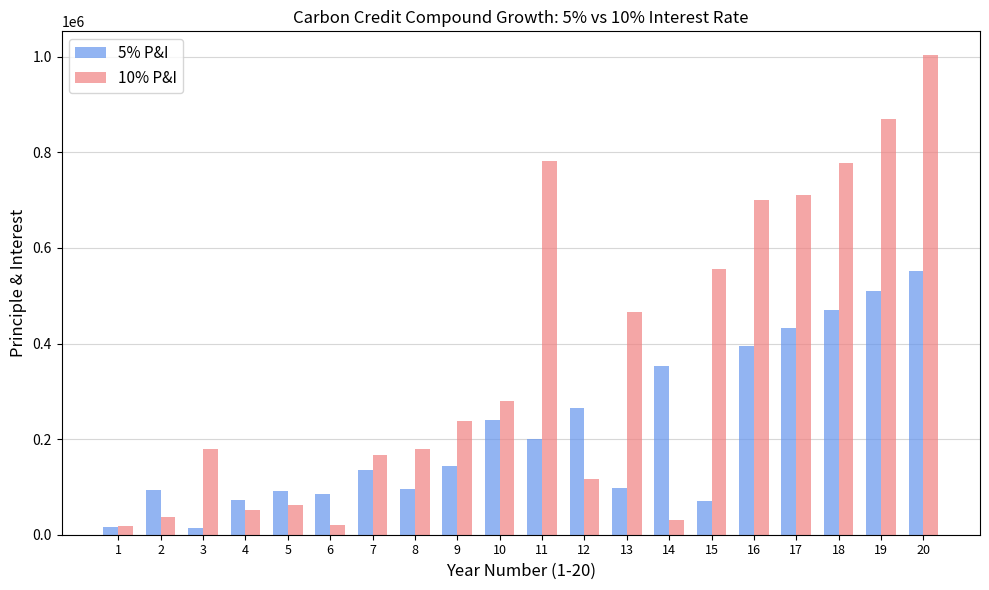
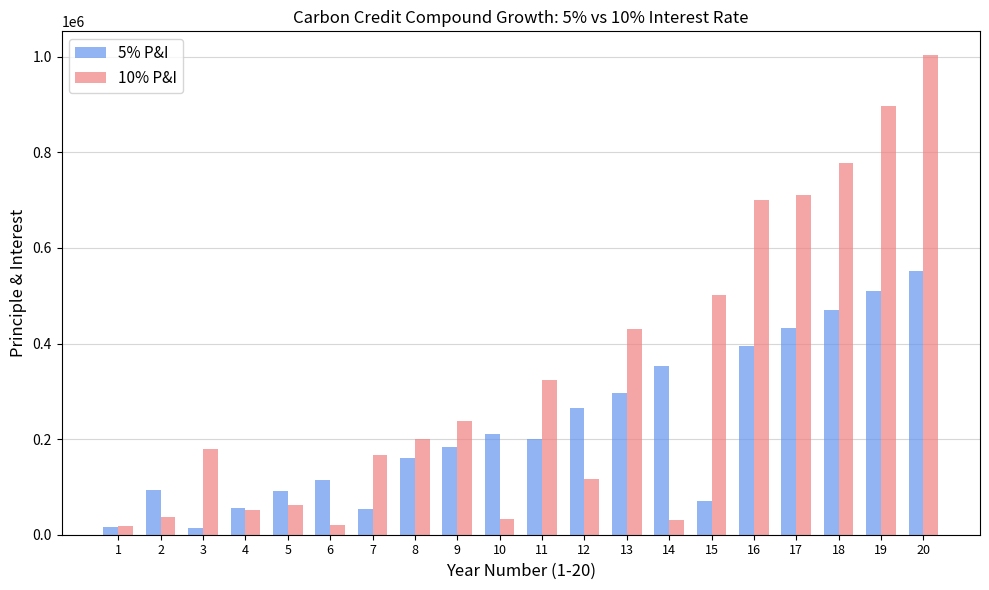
  {
    "5% P&I": {
      "1": 20000,
      "2": 90000,
      "3": 10000,
-     "4": 70000,
+     "4": 60000,
      "5": 90000,
-     "6": 90000,
-     "7": 140000,
-     "8": 100000,
-     "9": 140000,
-     "10": 240000,
+     "6": 110000,
+     "7": 50000,
+     "8": 160000,
+     "9": 180000,
+     "10": 210000,
      "11": 200000,
      "12": 270000,
-     "13": 100000,
+     "13": 300000,
      "14": 350000,
      "15": 70000,
      "16": 400000,
      "17": 430000,
      "18": 470000,
      "19": 510000,
      "20": 550000
    },
    "10% P&I": {
      "1": 20000,
      "2": 40000,
      "3": 180000,
      "4": 50000,
      "5": 60000,
      "6": 20000,
      "7": 170000,
-     "8": 180000,
+     "8": 200000,
      "9": 240000,
-     "10": 280000,
-     "11": 780000,
+     "10": 30000,
+     "11": 320000,
      "12": 120000,
-     "13": 470000,
+     "13": 430000,
      "14": 30000,
-     "15": 560000,
+     "15": 500000,
      "16": 700000,
      "17": 710000,
      "18": 780000,
-     "19": 870000,
+     "19": 900000,
      "20": 1000000
    }
  }
